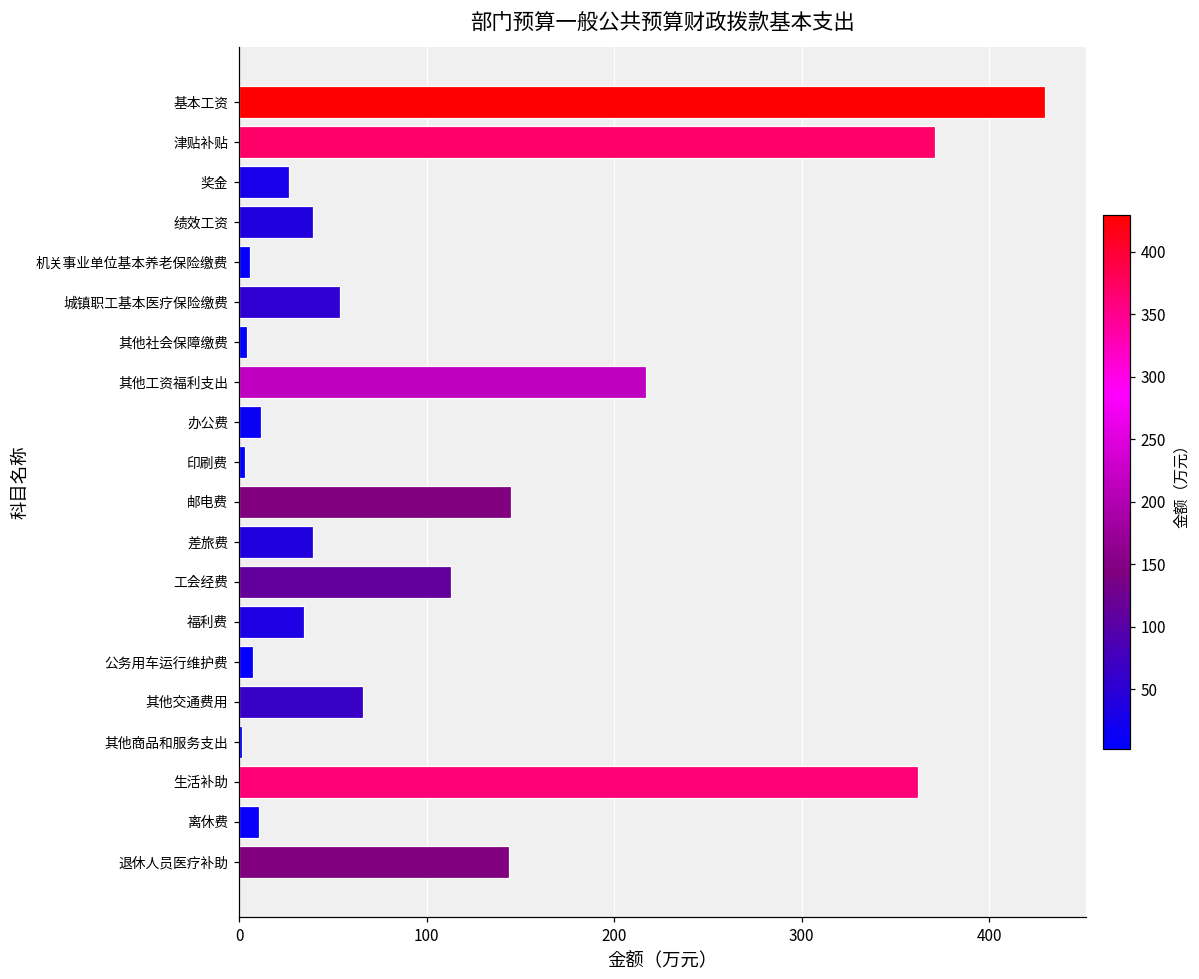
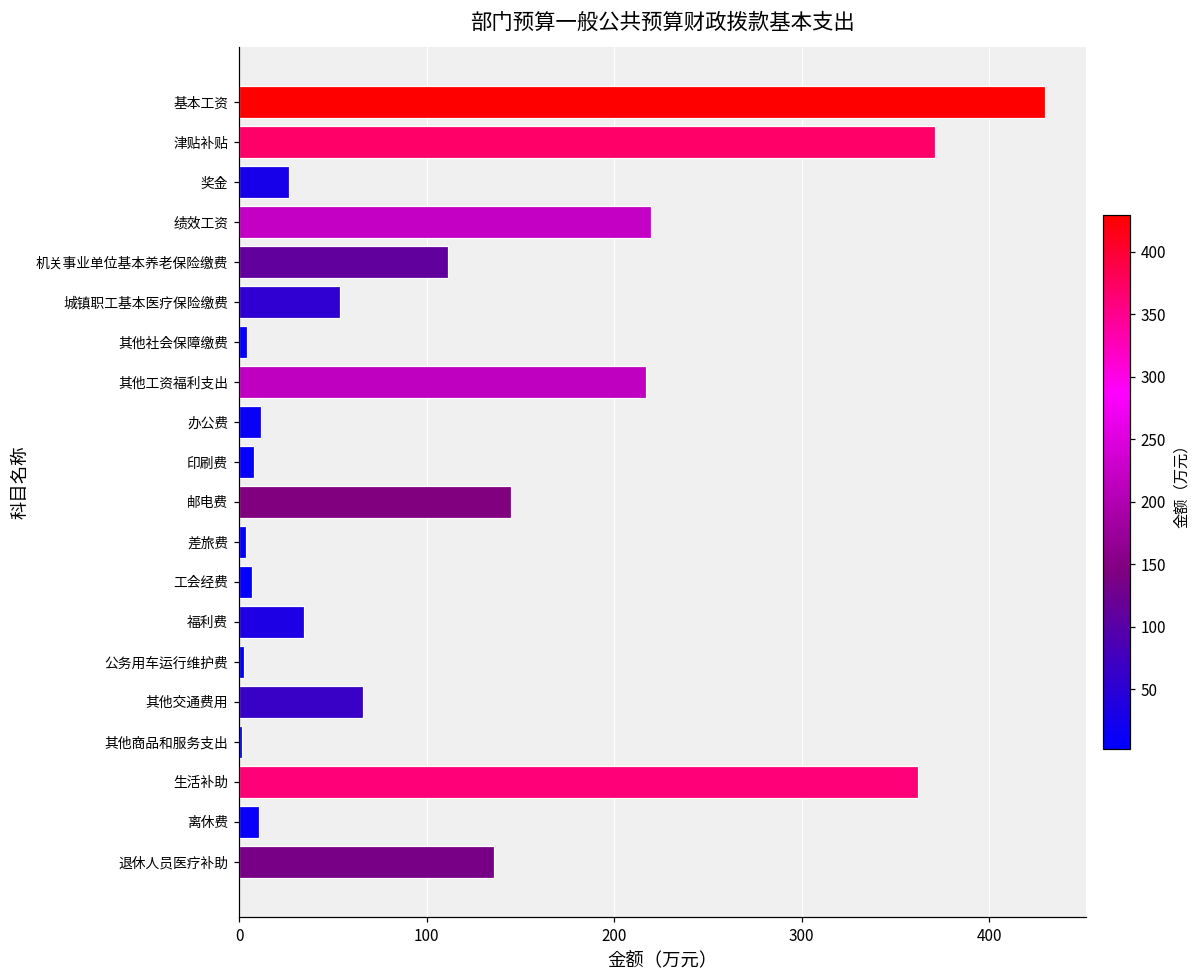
  {
    "基本工资": 430,
    "津贴补贴": 371,
    "奖金": 27,
-   "绩效工资": 39,
-   "机关事业单位基本养老保险缴费": 6,
+   "绩效工资": 220,
+   "机关事业单位基本养老保险缴费": 112,
    "城镇职工基本医疗保险缴费": 54,
    "其他社会保障缴费": 4,
    "其他工资福利支出": 217,
    "办公费": 12,
-   "印刷费": 3,
+   "印刷费": 8,
    "邮电费": 145,
-   "差旅费": 40,
-   "工会经费": 113,
+   "差旅费": 4,
+   "工会经费": 7,
    "福利费": 35,
-   "公务用车运行维护费": 7,
+   "公务用车运行维护费": 2,
    "其他交通费用": 66,
    "其他商品和服务支出": 2,
    "生活补助": 362,
    "离休费": 11,
-   "退休人员医疗补助": 144
+   "退休人员医疗补助": 136
  }
